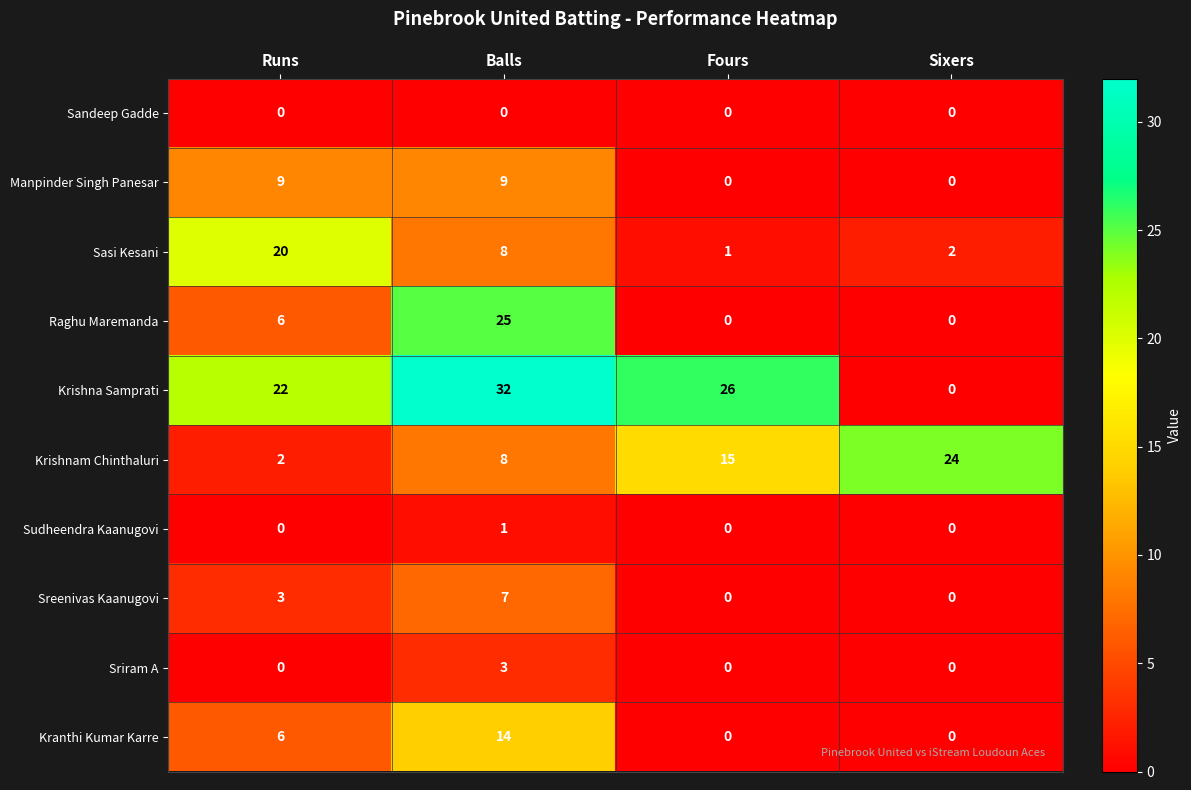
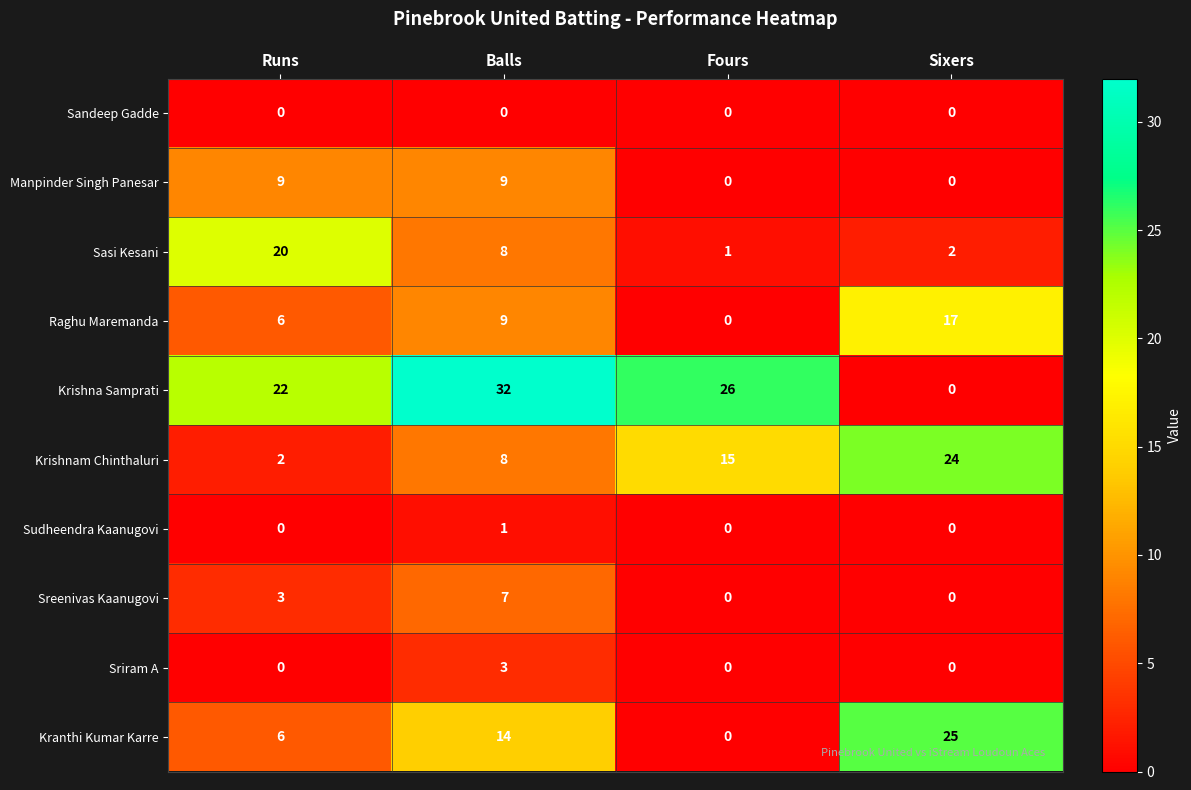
  {
    "Sandeep Gadde": {
      "Runs": 0,
      "Balls": 0,
      "Fours": 0,
      "Sixers": 0
    },
    "Manpinder Singh Panesar": {
      "Runs": 9,
      "Balls": 9,
      "Fours": 0,
      "Sixers": 0
    },
    "Sasi Kesani": {
      "Runs": 20,
      "Balls": 8,
      "Fours": 1,
      "Sixers": 2
    },
    "Raghu Maremanda": {
      "Runs": 6,
-     "Balls": 25,
+     "Balls": 9,
      "Fours": 0,
-     "Sixers": 0
+     "Sixers": 17
    },
    "Krishna Samprati": {
      "Runs": 22,
      "Balls": 32,
      "Fours": 26,
      "Sixers": 0
    },
    "Krishnam Chinthaluri": {
      "Runs": 2,
      "Balls": 8,
      "Fours": 15,
      "Sixers": 24
    },
    "Sudheendra Kaanugovi": {
      "Runs": 0,
      "Balls": 1,
      "Fours": 0,
      "Sixers": 0
    },
    "Sreenivas Kaanugovi": {
      "Runs": 3,
      "Balls": 7,
      "Fours": 0,
      "Sixers": 0
    },
    "Sriram A": {
      "Runs": 0,
      "Balls": 3,
      "Fours": 0,
      "Sixers": 0
    },
    "Kranthi Kumar Karre": {
      "Runs": 6,
      "Balls": 14,
      "Fours": 0,
-     "Sixers": 0
+     "Sixers": 25
    }
  }
